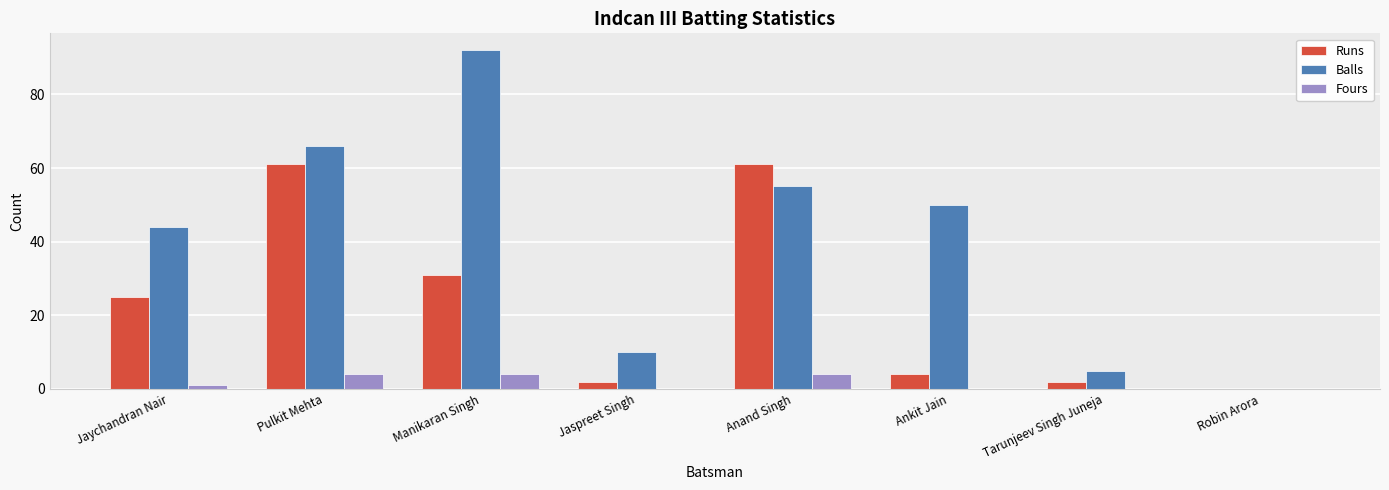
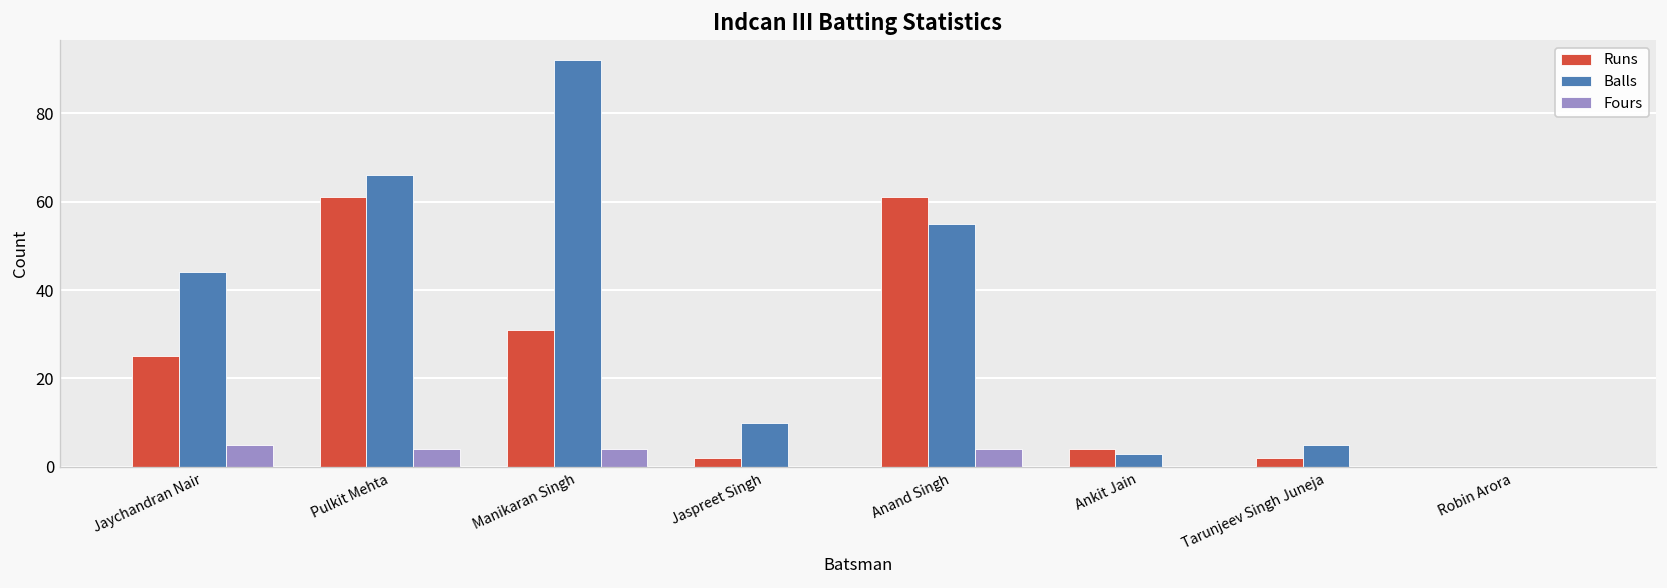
  {
    "Runs": {
      "Jaychandran Nair": 25,
      "Pulkit Mehta": 61,
      "Manikaran Singh": 31,
      "Jaspreet Singh": 2,
      "Anand Singh": 61,
      "Ankit Jain": 4,
      "Tarunjeev Singh Juneja": 2,
      "Robin Arora": 0
    },
    "Balls": {
      "Jaychandran Nair": 44,
      "Pulkit Mehta": 66,
      "Manikaran Singh": 92,
      "Jaspreet Singh": 10,
      "Anand Singh": 55,
-     "Ankit Jain": 50,
+     "Ankit Jain": 3,
      "Tarunjeev Singh Juneja": 5,
      "Robin Arora": 0
    },
    "Fours": {
-     "Jaychandran Nair": 1,
+     "Jaychandran Nair": 5,
      "Pulkit Mehta": 4,
      "Manikaran Singh": 4,
      "Jaspreet Singh": 0,
      "Anand Singh": 4,
      "Ankit Jain": 0,
      "Tarunjeev Singh Juneja": 0,
      "Robin Arora": 0
    }
  }
